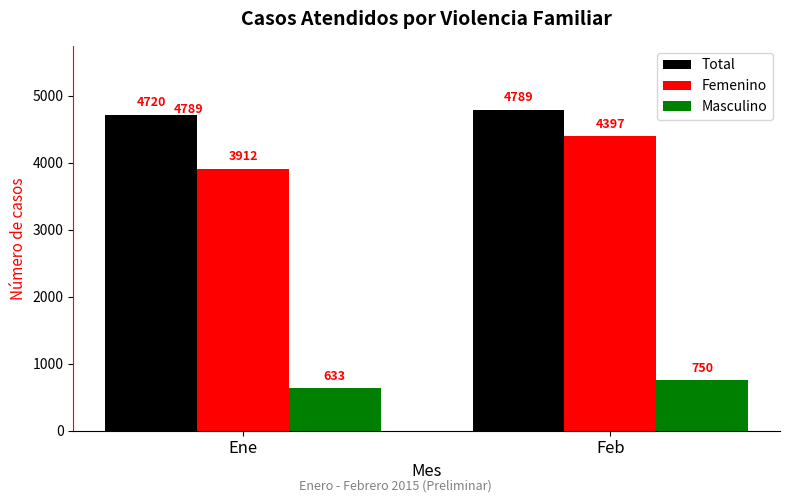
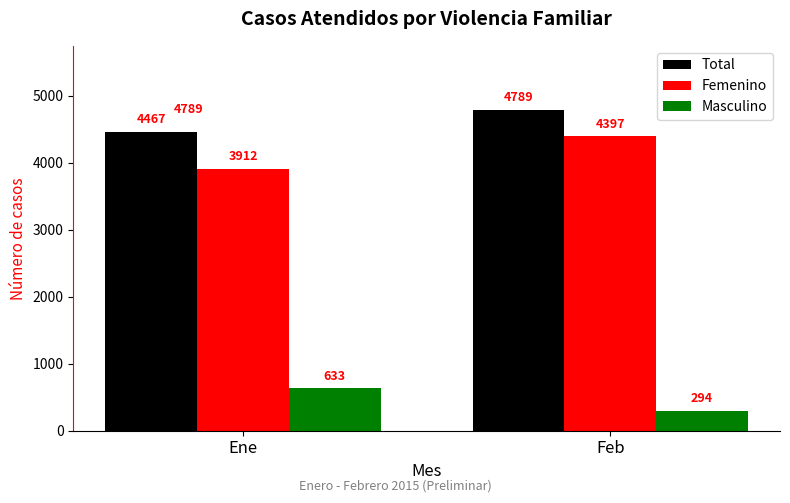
  {
    "Total": {
-     "Ene": 4720,
+     "Ene": 4467,
      "Feb": 4789
    },
    "Femenino": {
      "Ene": 3912,
      "Feb": 4397
    },
    "Masculino": {
      "Ene": 633,
-     "Feb": 750
+     "Feb": 294
    }
  }
